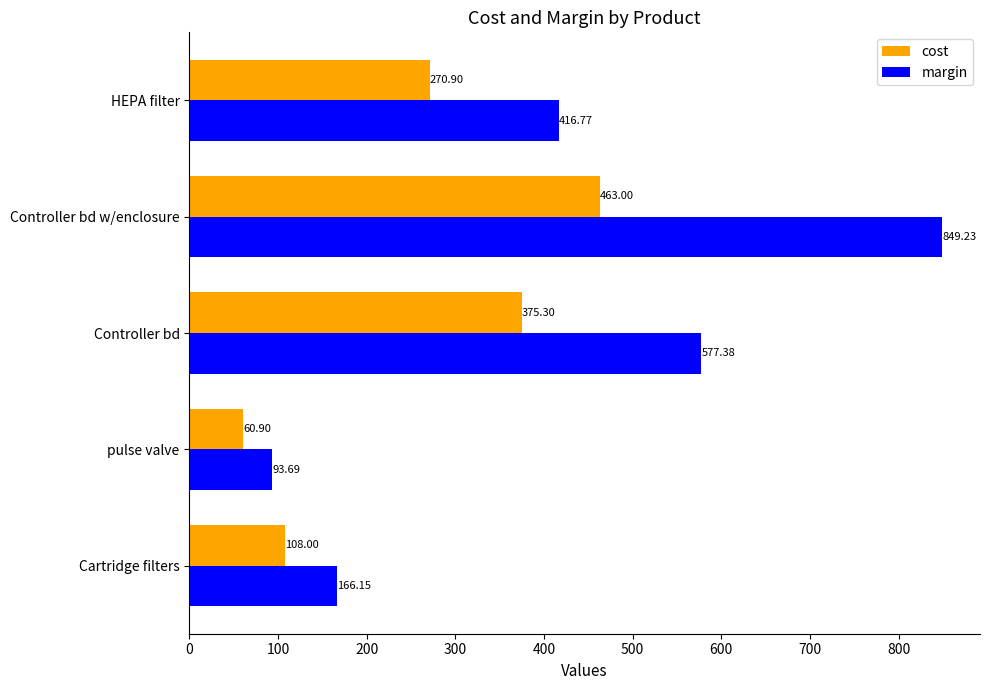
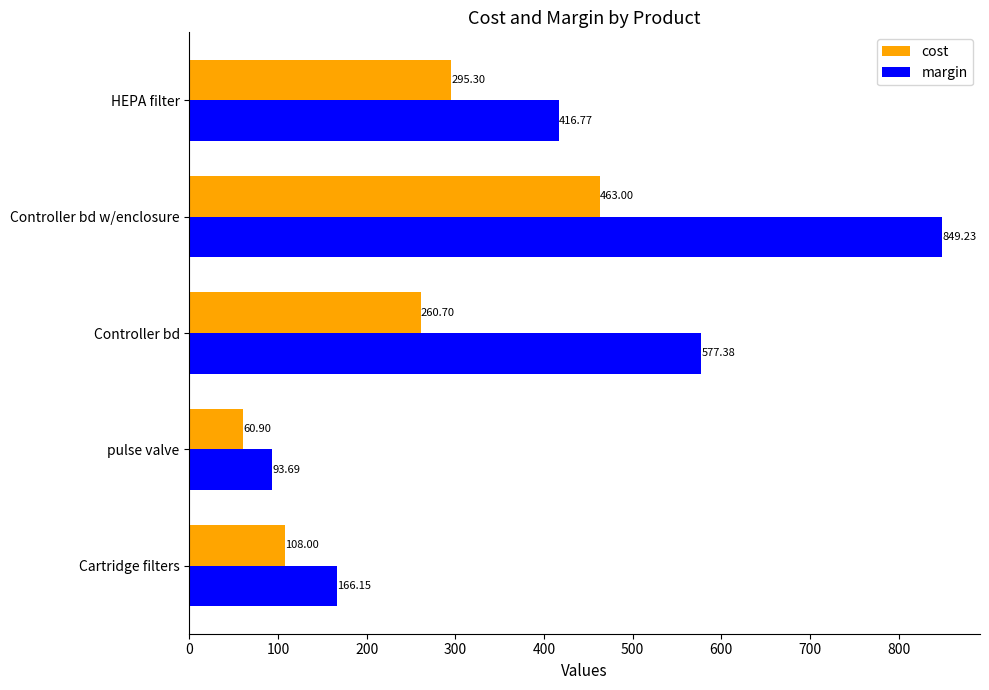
  {
    "cost": {
-     "HEPA filter": 270.90,
+     "HEPA filter": 295.30,
      "Controller bd w/enclosure": 463.00,
-     "Controller bd": 375.30,
+     "Controller bd": 260.70,
      "pulse valve": 60.90,
      "Cartridge filters": 108.00
    },
    "margin": {
      "HEPA filter": 416.77,
      "Controller bd w/enclosure": 849.23,
      "Controller bd": 577.38,
      "pulse valve": 93.69,
      "Cartridge filters": 166.15
    }
  }
